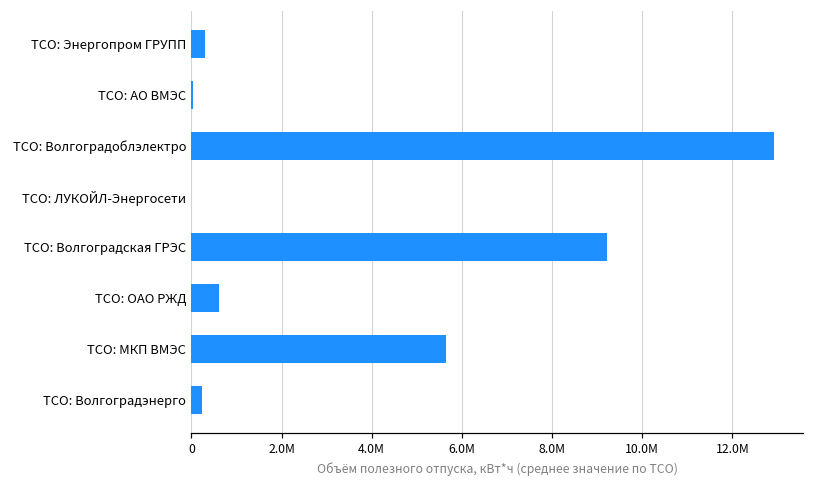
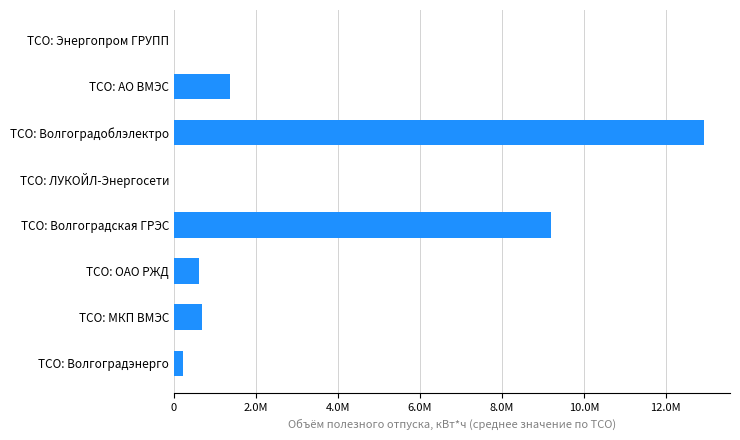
  {
-   "ТСО: Энергопром ГРУПП": 300000,
-   "ТСО: АО ВМЭС": 0,
+   "ТСО: Энергопром ГРУПП": 0,
+   "ТСО: АО ВМЭС": 1400000,
    "ТСО: Волгоградоблэлектро": 12900000,
    "ТСО: Волгоградская ГРЭС": 9200000,
    "ТСО: ОАО РЖД": 600000,
-   "ТСО: МКП ВМЭС": 5600000,
+   "ТСО: МКП ВМЭС": 700000,
    "ТСО: Волгоградэнерго": 200000
  }
